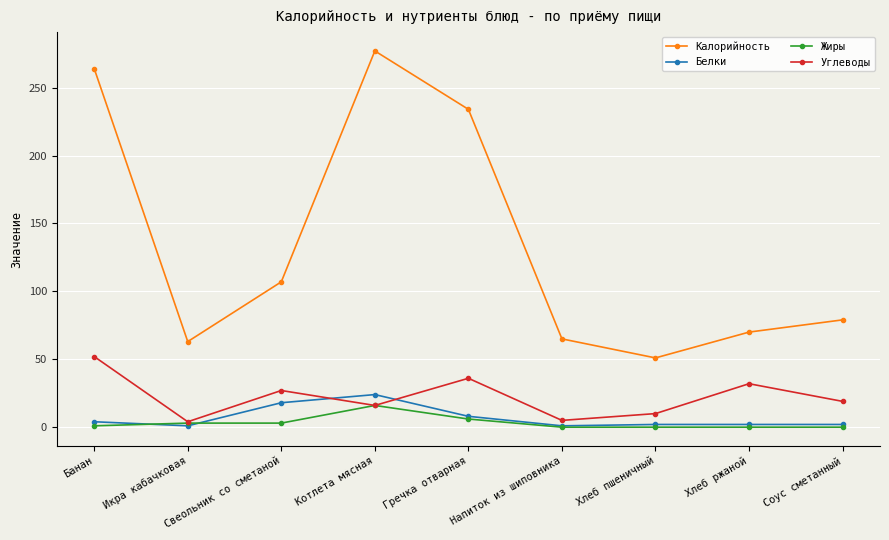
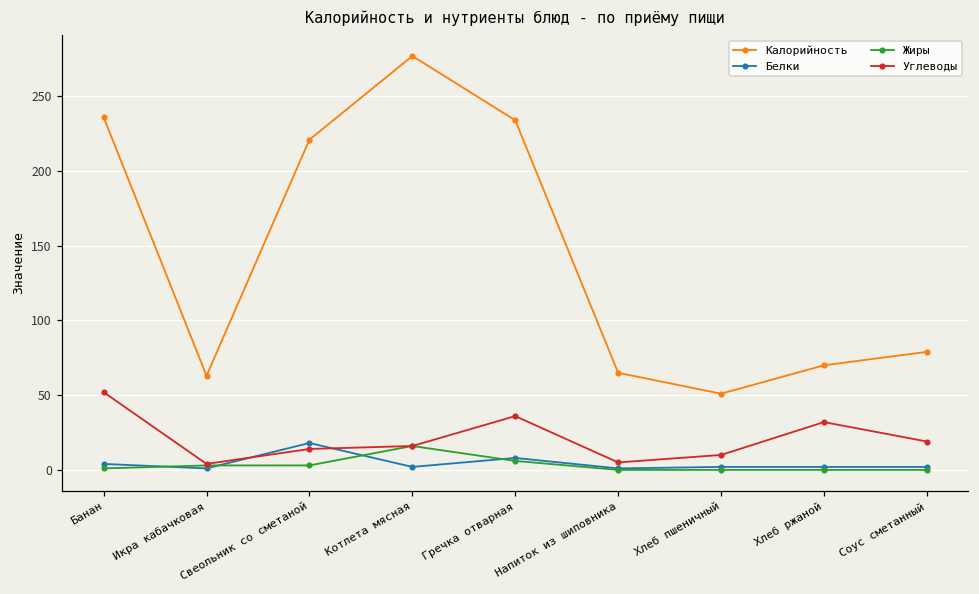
  {
    "Калорийность": {
-     "Банан": 264,
+     "Банан": 236,
      "Икра кабачковая": 63,
-     "Свеольник со сметаной": 107,
+     "Свеольник со сметаной": 221,
      "Котлета мясная": 277,
      "Гречка отварная": 234,
      "Напиток из шиповника": 65,
      "Хлеб пшеничный": 51,
      "Хлеб ржаной": 70,
      "Соус сметанный": 79
    },
    "Белки": {
      "Банан": 4,
      "Икра кабачковая": 1,
      "Свеольник со сметаной": 18,
-     "Котлета мясная": 24,
+     "Котлета мясная": 2,
      "Гречка отварная": 8,
      "Хлеб пшеничный": 2,
      "Хлеб ржаной": 2,
      "Соус сметанный": 2
    },
    "Жиры": {
      "Банан": 1,
      "Свеольник со сметаной": 3,
      "Гречка отварная": 6,
      "Хлеб пшеничный": 0,
      "Хлеб ржаной": 0,
      "Соус сметанный": 0
    },
    "Углеводы": {
      "Банан": 52,
-     "Свеольник со сметаной": 27,
+     "Свеольник со сметаной": 14,
      "Гречка отварная": 36,
      "Напиток из шиповника": 5,
      "Хлеб пшеничный": 10,
      "Хлеб ржаной": 32,
      "Соус сметанный": 19
    }
  }
